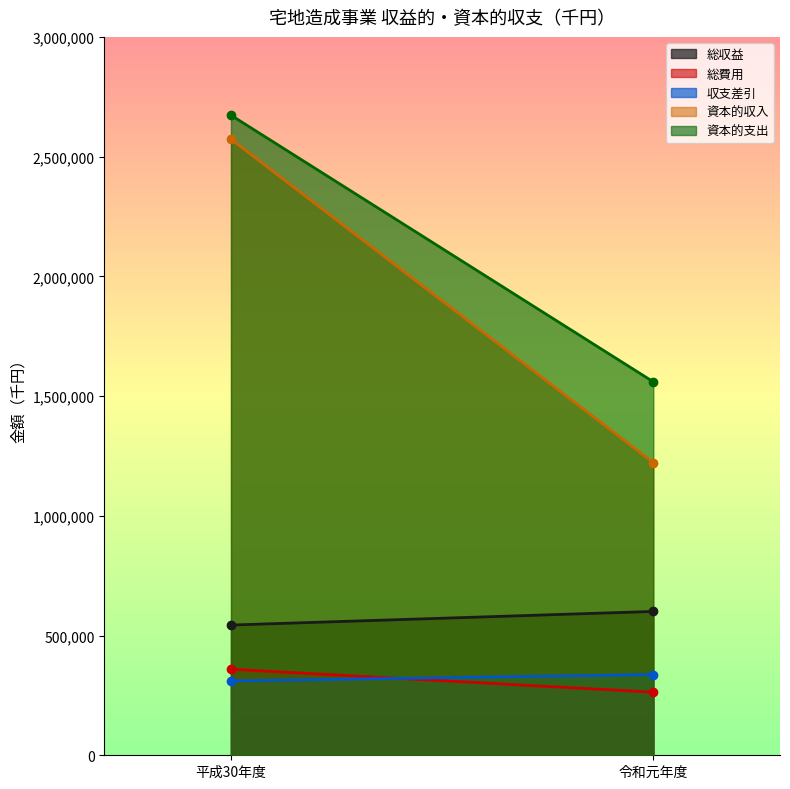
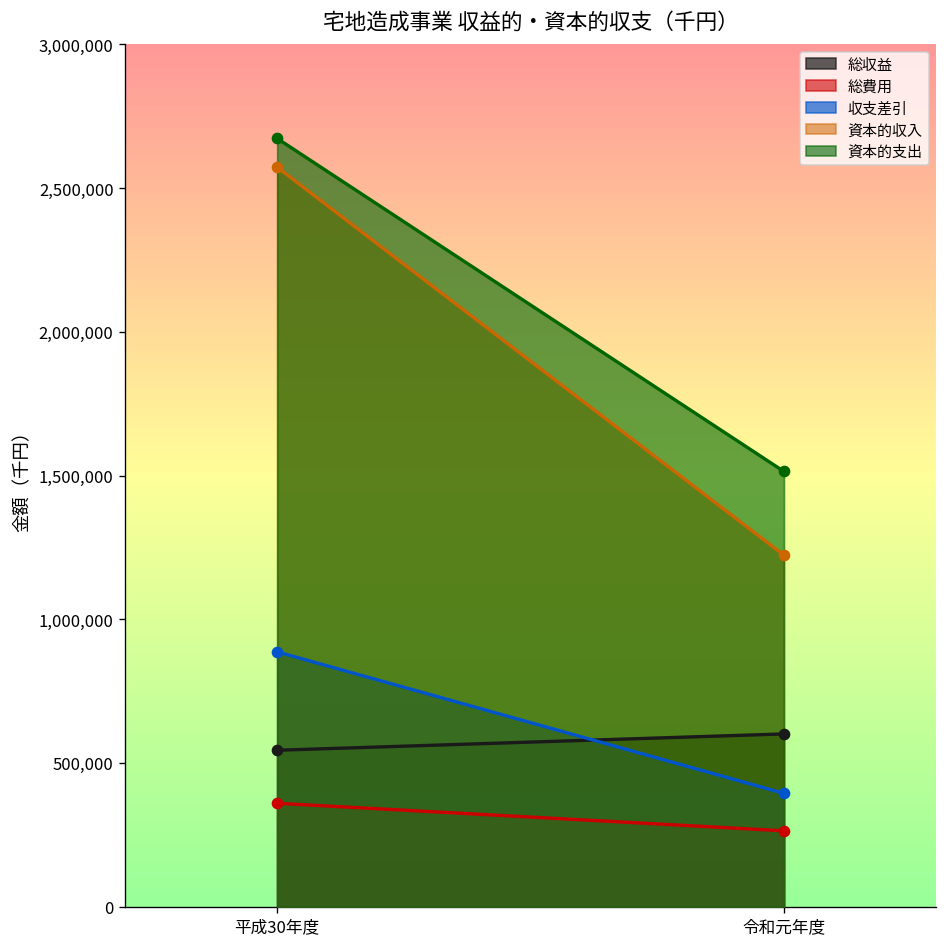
  {
    "総収益": {
      "平成30年度": "540,000",
      "令和元年度": "600,000"
    },
    "総費用": {
      "平成30年度": "360,000",
      "令和元年度": "260,000"
    },
    "収支差引": {
-     "平成30年度": "310,000",
-     "令和元年度": "340,000"
+     "平成30年度": "890,000",
+     "令和元年度": "390,000"
    },
    "資本的収入": {
      "平成30年度": "2,570,000",
      "令和元年度": "1,220,000"
    },
    "資本的支出": {
      "平成30年度": "2,670,000",
-     "令和元年度": "1,560,000"
+     "令和元年度": "1,510,000"
    }
  }
